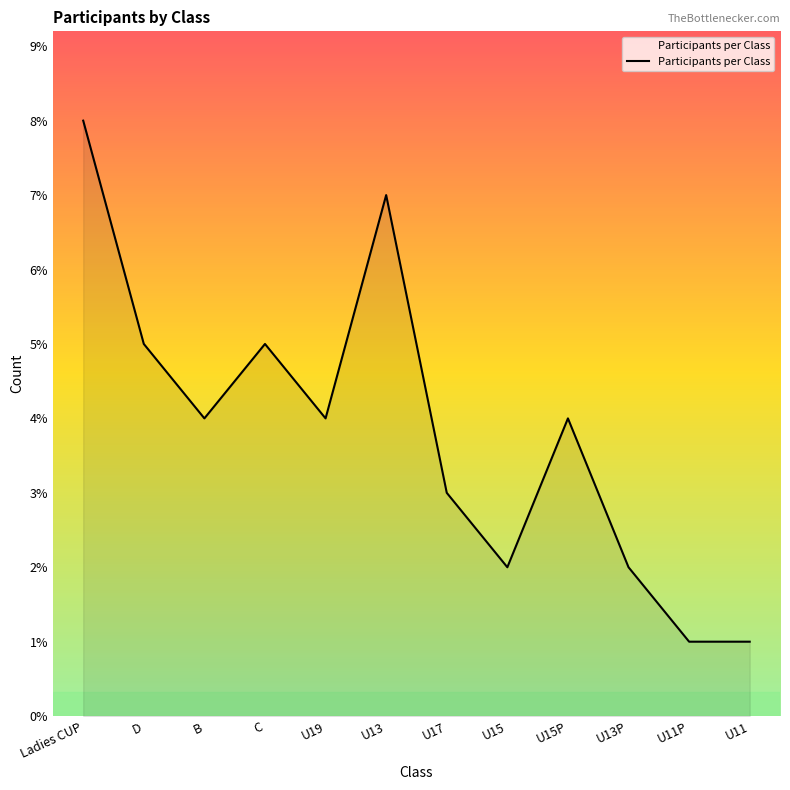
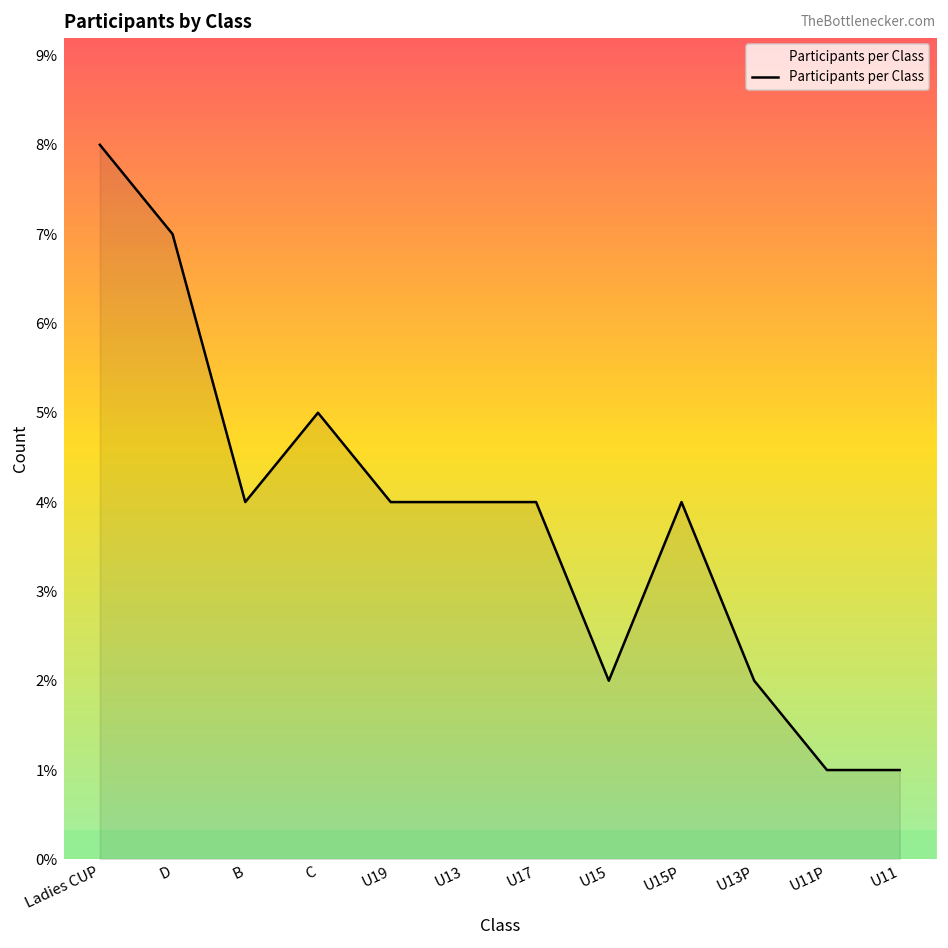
  {
    "Ladies CUP": "8%",
-   "D": "5%",
+   "D": "7%",
    "B": "4%",
    "C": "5%",
    "U19": "4%",
-   "U13": "7%",
-   "U17": "3%",
+   "U13": "4%",
+   "U17": "4%",
    "U15": "2%",
    "U15P": "4%",
    "U13P": "2%",
    "U11P": "1%",
    "U11": "1%"
  }
